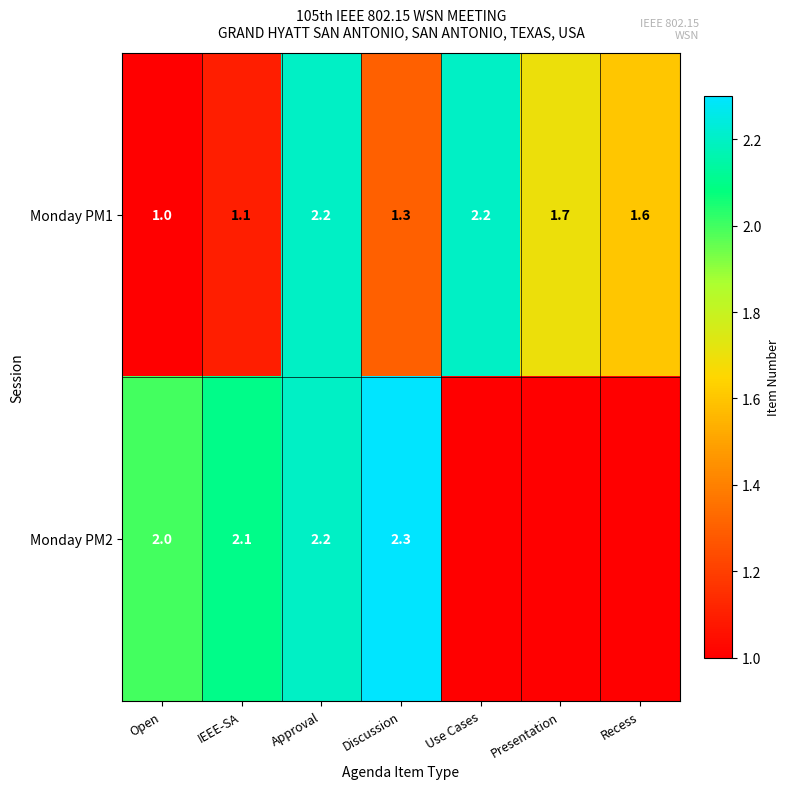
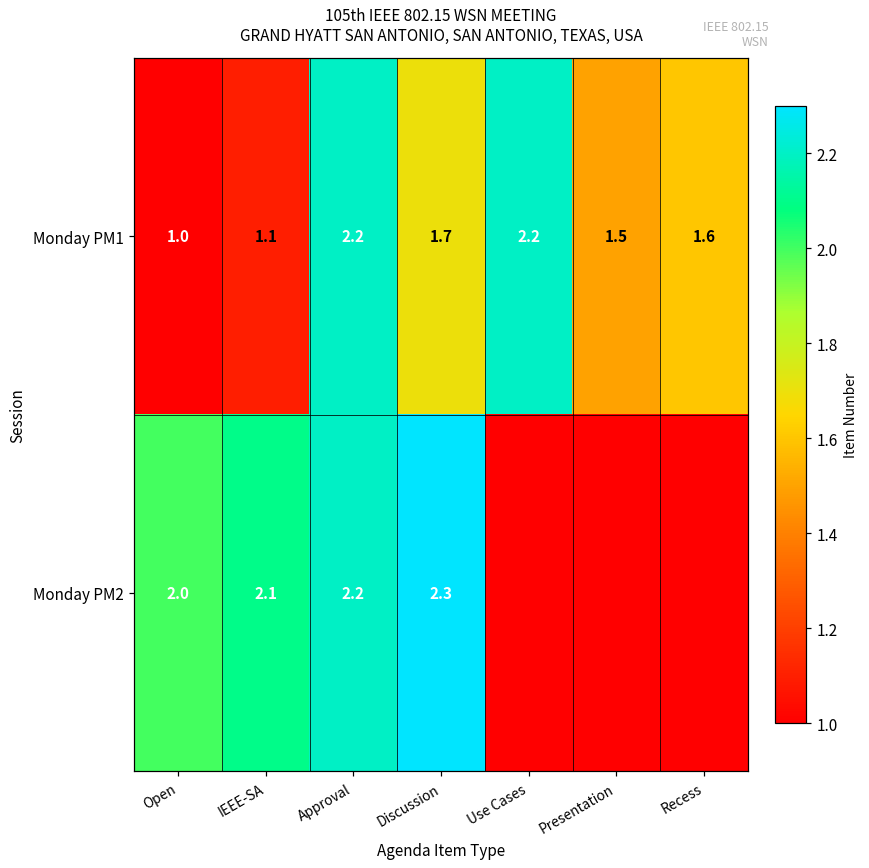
  {
    "Monday PM1": {
      "Open": 1.0,
      "IEEE-SA": 1.1,
      "Approval": 2.2,
-     "Discussion": 1.3,
+     "Discussion": 1.7,
      "Use Cases": 2.2,
-     "Presentation": 1.7,
+     "Presentation": 1.5,
      "Recess": 1.6
    },
    "Monday PM2": {
      "Open": 2.0,
      "IEEE-SA": 2.1,
      "Approval": 2.2,
      "Discussion": 2.3
    }
  }
